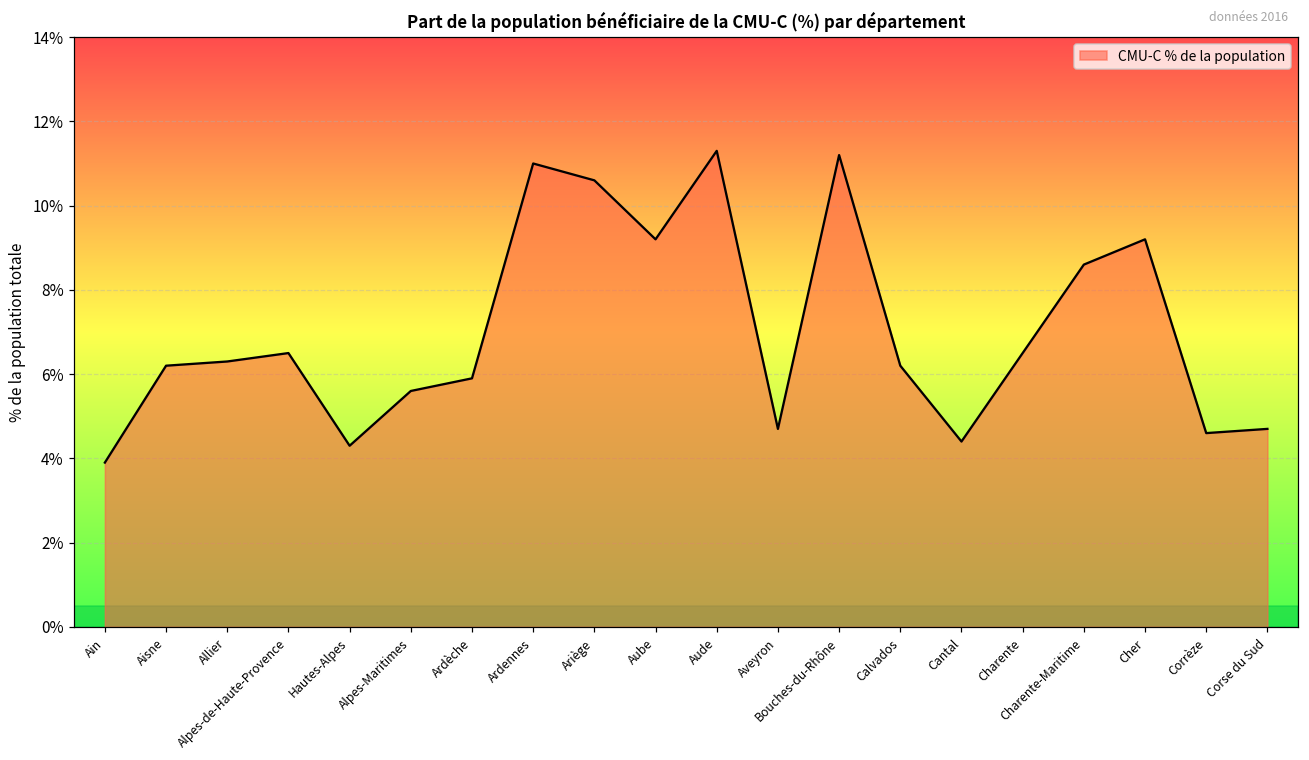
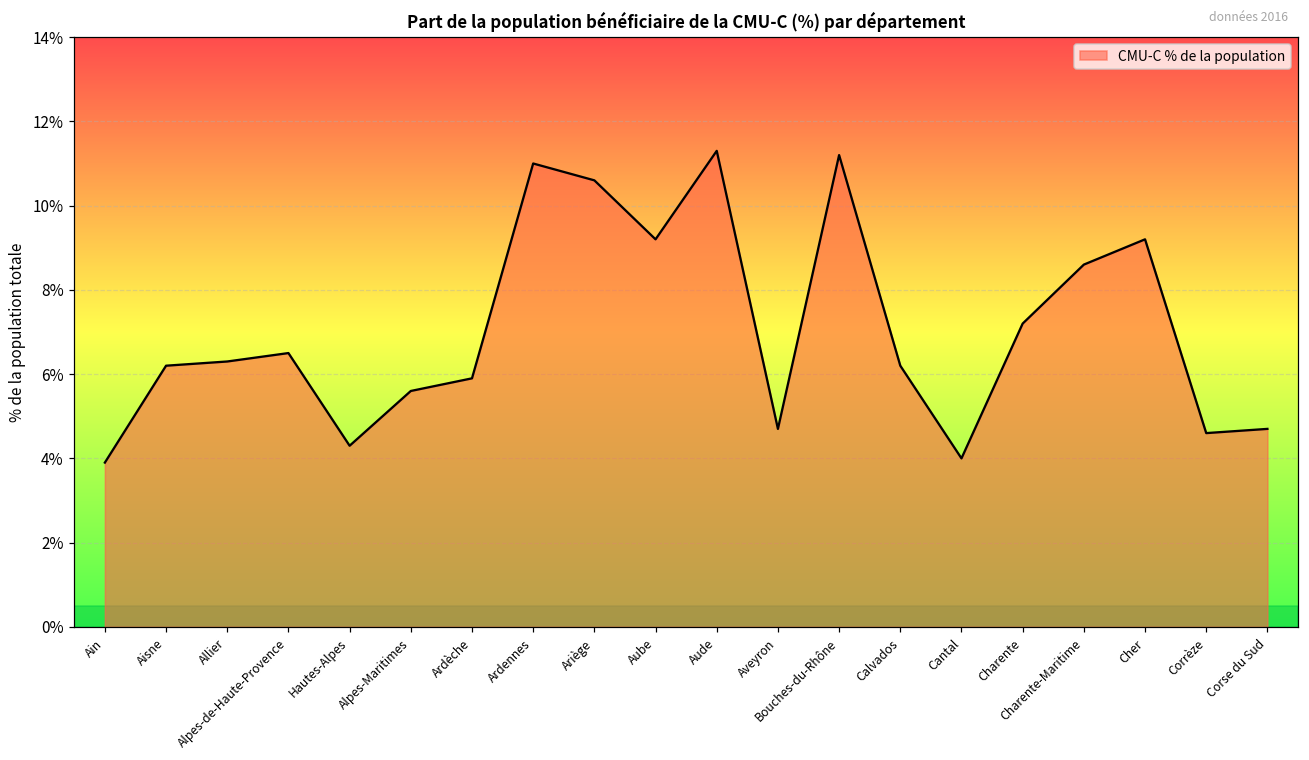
  {
    "Ain": "3.9%",
    "Aisne": "6.2%",
    "Allier": "6.3%",
    "Alpes-de-Haute-Provence": "6.5%",
    "Hautes-Alpes": "4.3%",
    "Alpes-Maritimes": "5.6%",
    "Ardèche": "5.9%",
    "Ardennes": "11.0%",
    "Ariège": "10.6%",
    "Aube": "9.2%",
    "Aude": "11.3%",
    "Aveyron": "4.7%",
    "Bouches-du-Rhône": "11.2%",
    "Calvados": "6.2%",
-   "Cantal": "4.4%",
-   "Charente": "6.5%",
+   "Cantal": "4.0%",
+   "Charente": "7.2%",
    "Charente-Maritime": "8.6%",
    "Cher": "9.2%",
    "Corrèze": "4.6%",
    "Corse du Sud": "4.7%"
  }
